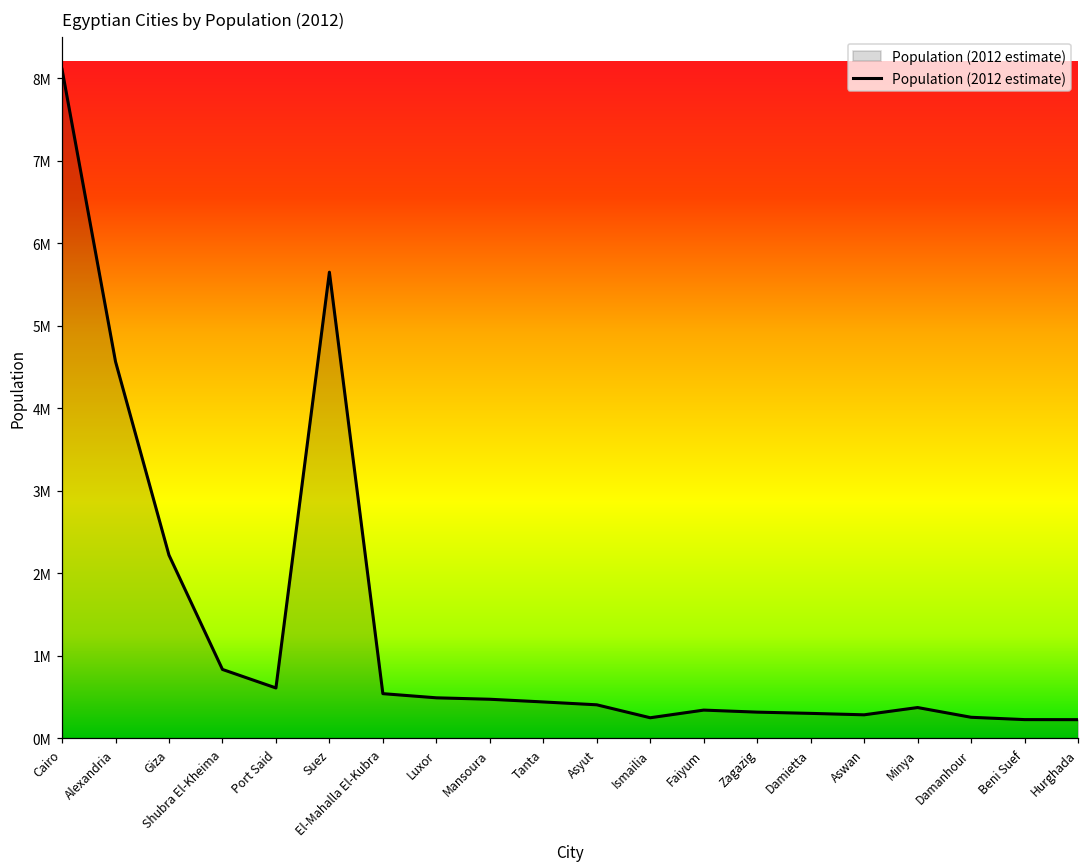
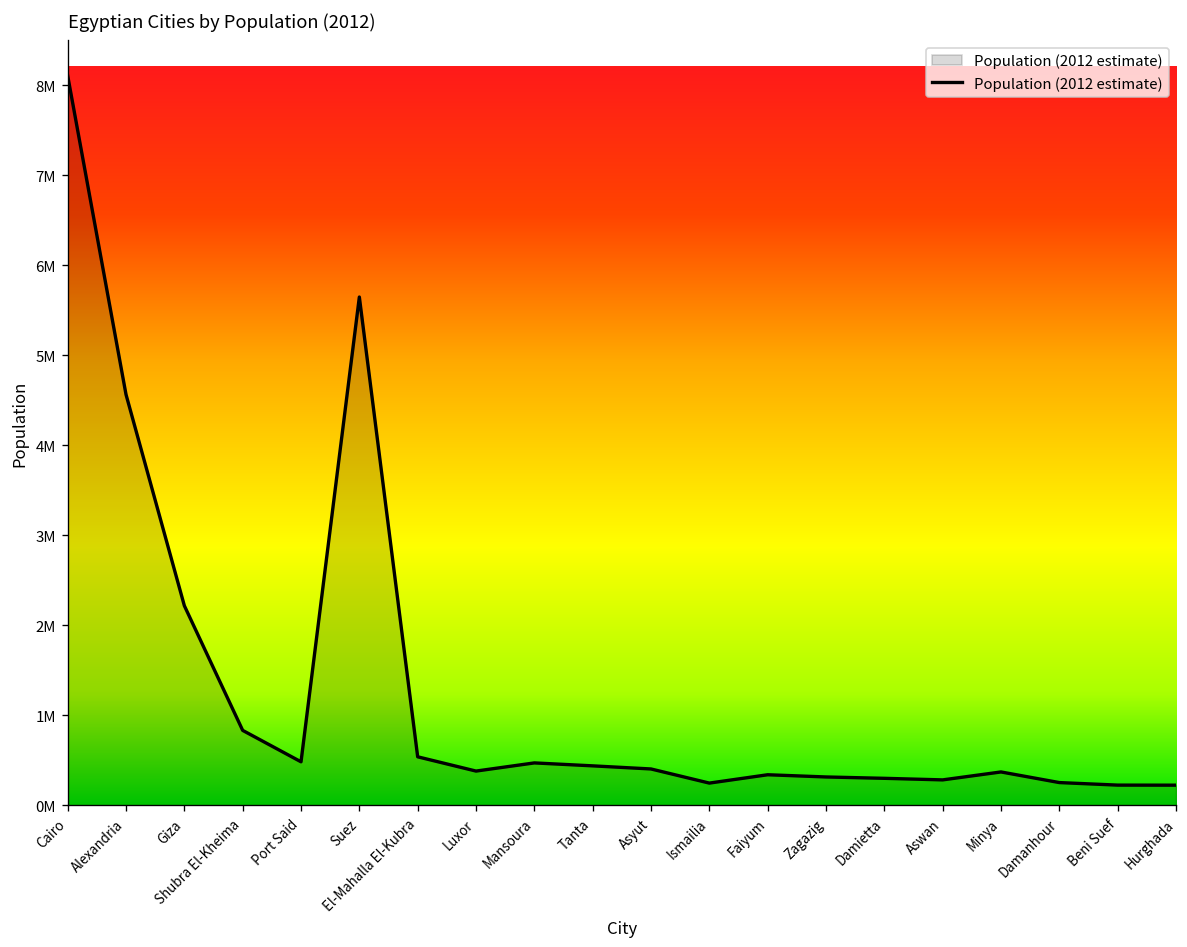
  {
    "Cairo": 8100000,
    "Alexandria": 4600000,
    "Giza": 2200000,
    "Shubra El-Kheima": 800000,
-   "Port Said": 600000,
+   "Port Said": 500000,
    "Suez": 5600000,
    "El-Mahalla El-Kubra": 500000,
-   "Luxor": 500000,
+   "Luxor": 400000,
    "Mansoura": 500000,
    "Tanta": 400000,
    "Asyut": 400000,
    "Ismailia": 200000,
    "Faiyum": 300000,
    "Zagazig": 300000,
    "Damietta": 300000,
    "Aswan": 300000,
    "Minya": 400000,
    "Damanhour": 300000,
    "Beni Suef": 200000,
    "Hurghada": 200000
  }
